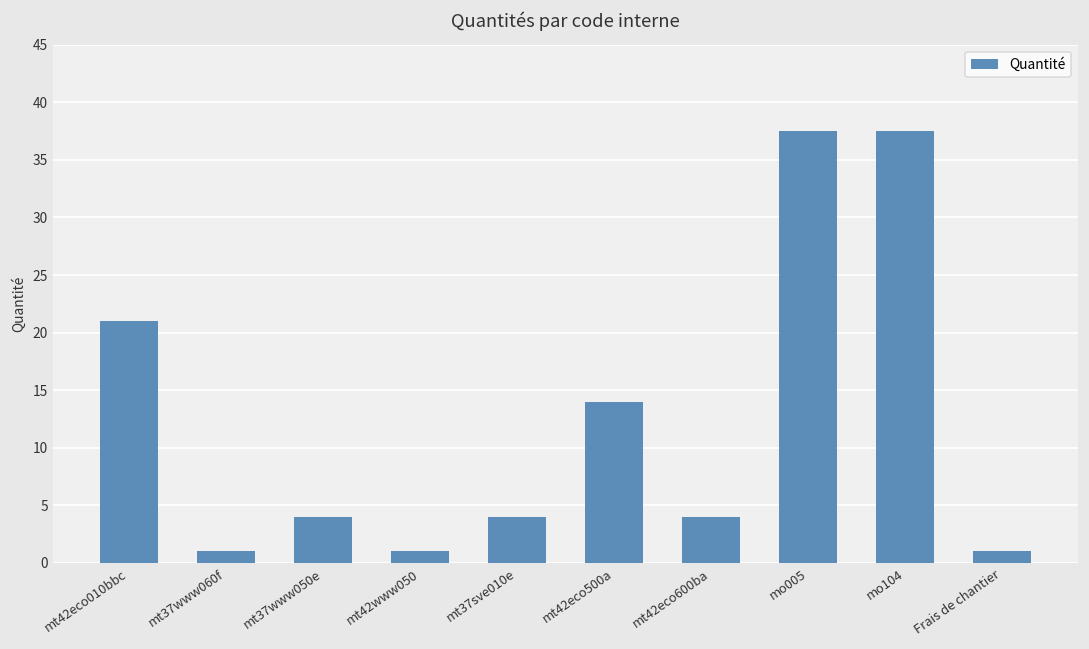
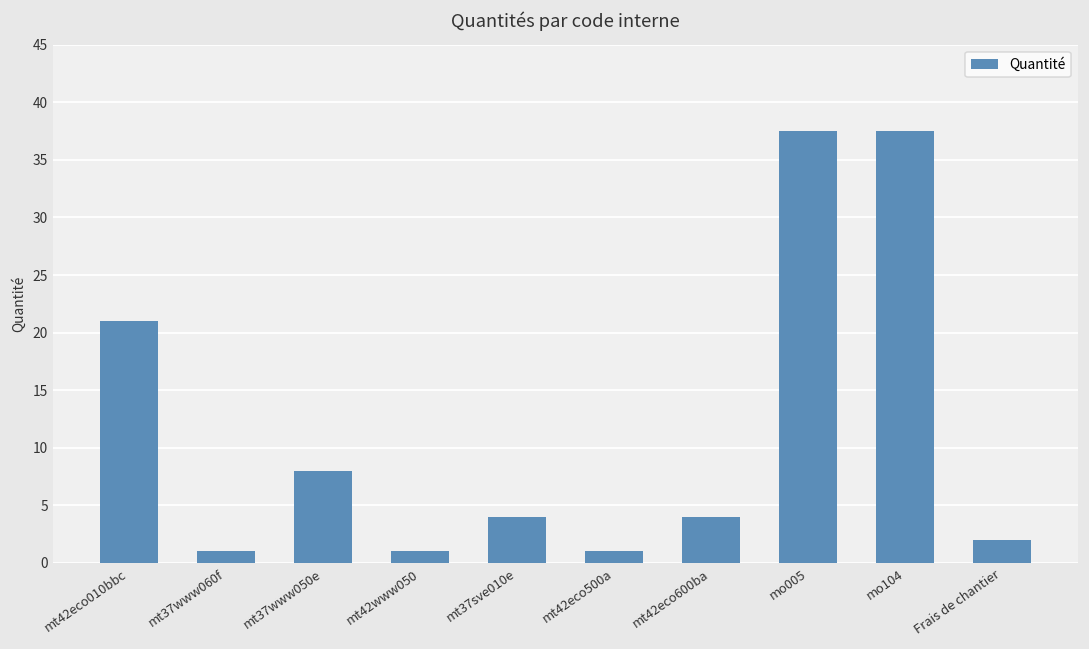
  {
    "mt42eco010bbc": 21,
    "mt37www060f": 1,
-   "mt37www050e": 4,
+   "mt37www050e": 8,
    "mt42www050": 1,
    "mt37sve010e": 4,
-   "mt42eco500a": 14,
+   "mt42eco500a": 1,
    "mt42eco600ba": 4,
    "mo005": 37.5,
    "mo104": 37.5,
-   "Frais de chantier": 1
+   "Frais de chantier": 2
  }
